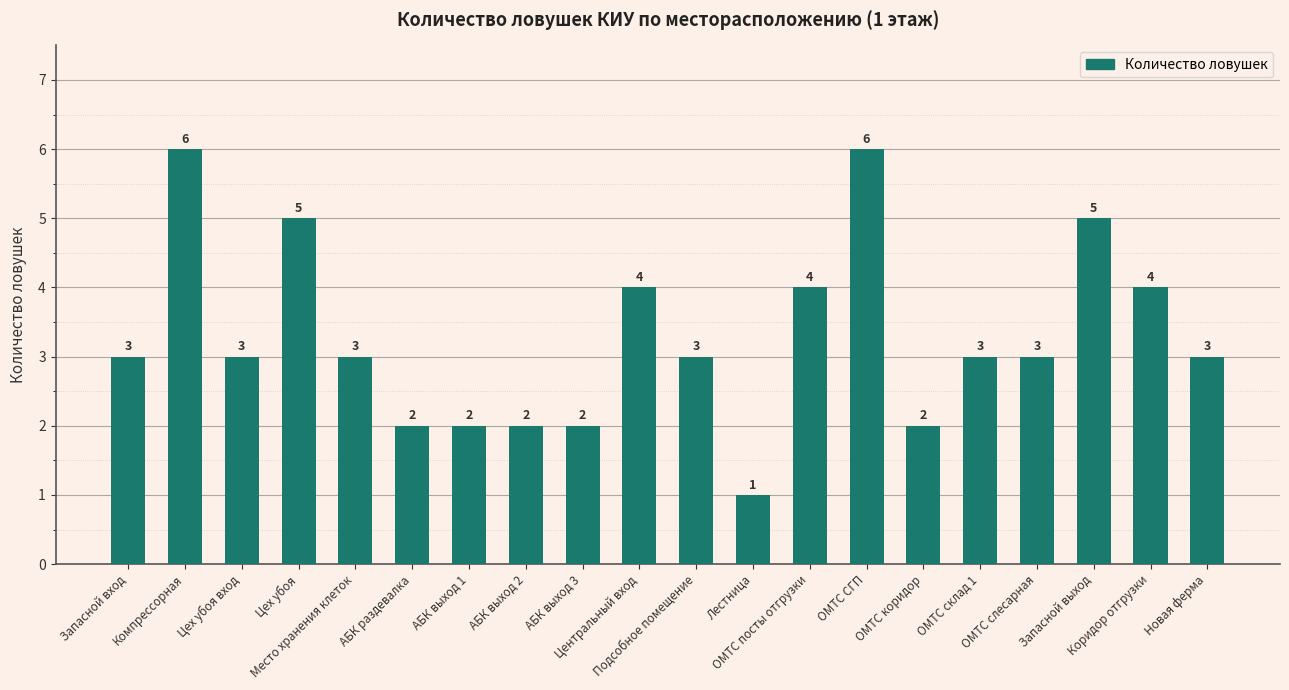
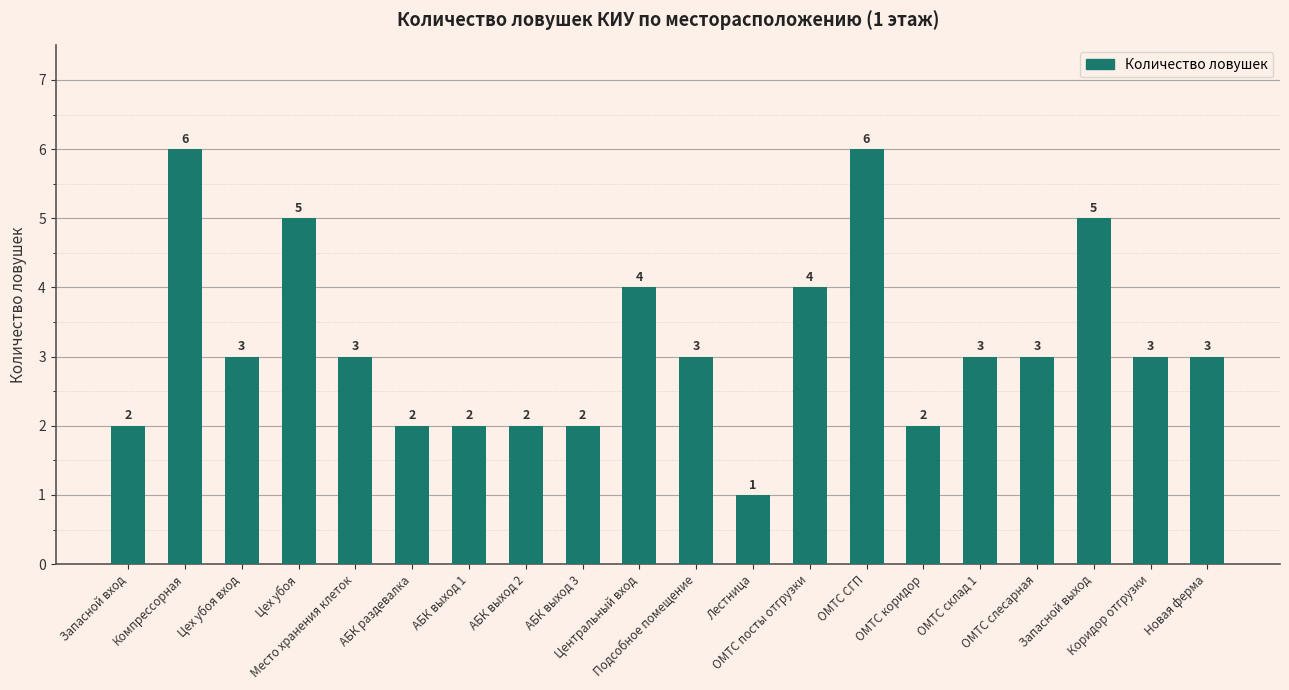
  {
-   "Запасной вход": 3,
+   "Запасной вход": 2,
    "Компрессорная": 6,
    "Цех убоя вход": 3,
    "Цех убоя": 5,
    "Место хранения клеток": 3,
    "АБК раздевалка": 2,
    "АБК выход 1": 2,
    "АБК выход 2": 2,
    "АБК выход 3": 2,
    "Центральный вход": 4,
    "Подсобное помещение": 3,
    "Лестница": 1,
    "ОМТС посты отгрузки": 4,
    "ОМТС СГП": 6,
    "ОМТС коридор": 2,
    "ОМТС склад 1": 3,
    "ОМТС слесарная": 3,
    "Запасной выход": 5,
-   "Коридор отгрузки": 4,
+   "Коридор отгрузки": 3,
    "Новая ферма": 3
  }
